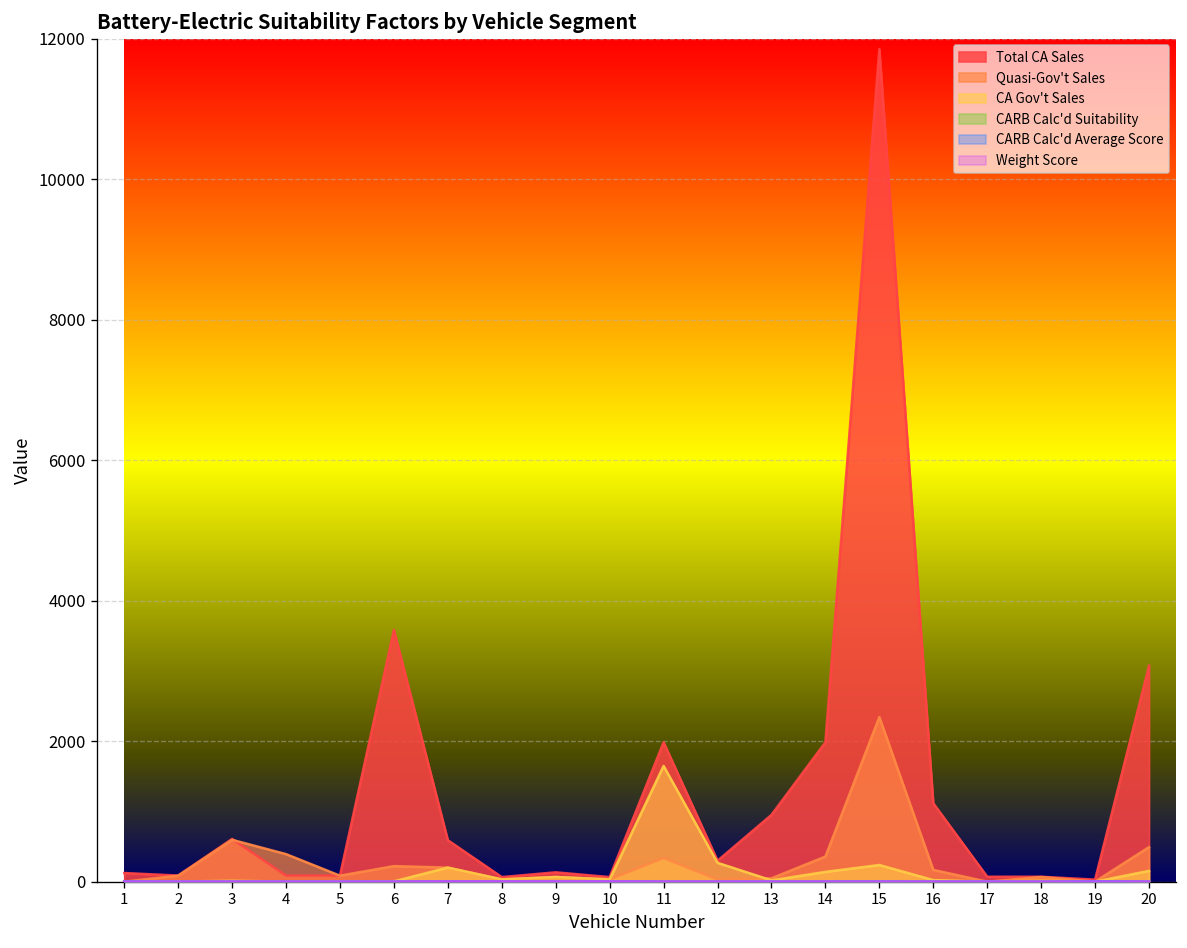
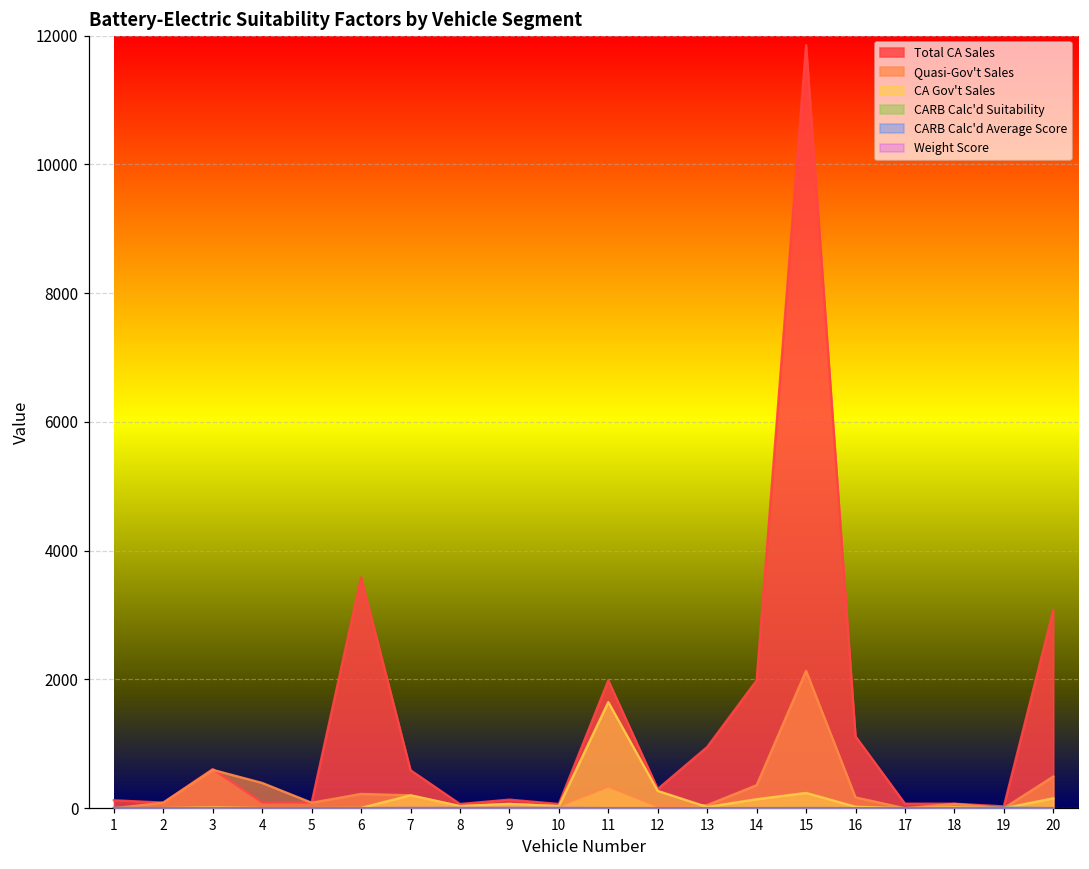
  {
    "Total CA Sales": {
      "1": 100,
      "4": 100,
      "6": 3600,
      "7": 600,
      "9": 100,
      "11": 2000,
      "13": 1000,
      "14": 2000,
      "15": 11900,
      "16": 1100,
      "17": 100,
      "20": 3100
    },
    "Quasi-Gov't Sales": {
      "4": 400,
      "6": 200,
      "11": 300,
      "14": 400,
-     "15": 2300,
+     "15": 2100,
      "16": 200,
      "20": 500
    },
    "CA Gov't Sales": {
      "11": 1600,
      "14": 100,
      "15": 200,
      "20": 200
    }
  }
